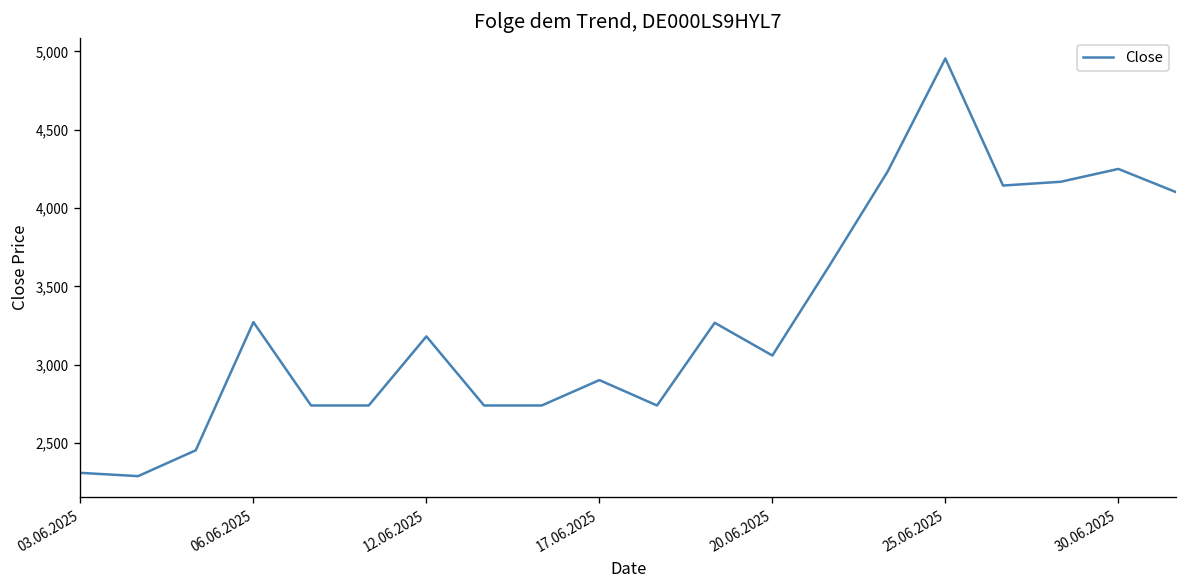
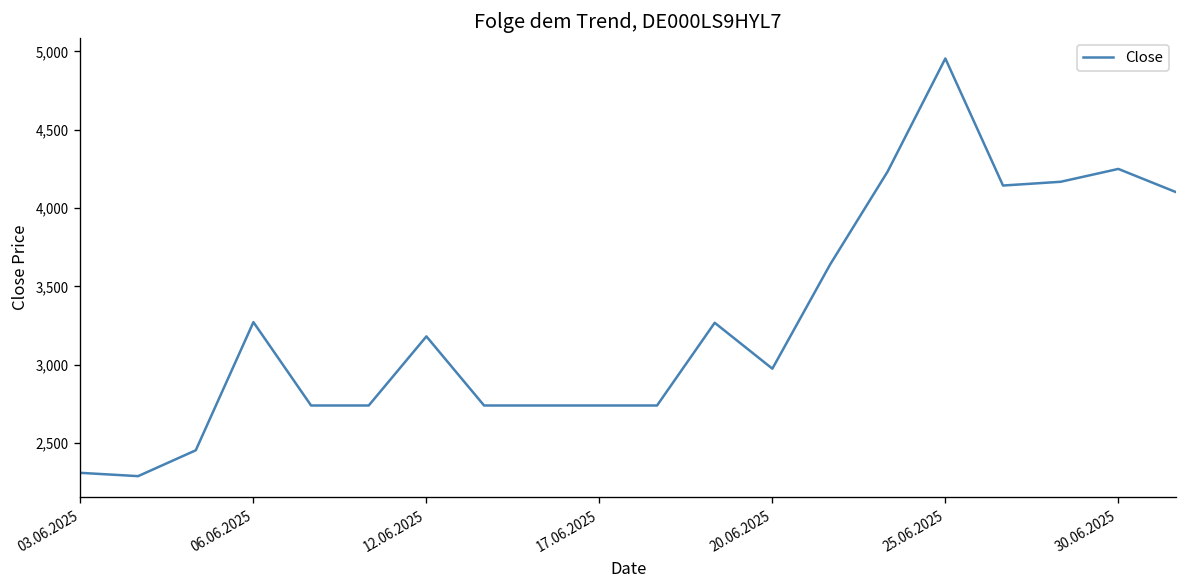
  {
    "03.06.2025": "2,310",
    "06.06.2025": "3,270",
    "12.06.2025": "3,180",
-   "17.06.2025": "2,900",
-   "20.06.2025": "3,060",
+   "17.06.2025": "2,740",
+   "20.06.2025": "2,980",
    "25.06.2025": "4,960",
    "30.06.2025": "4,250"
  }
